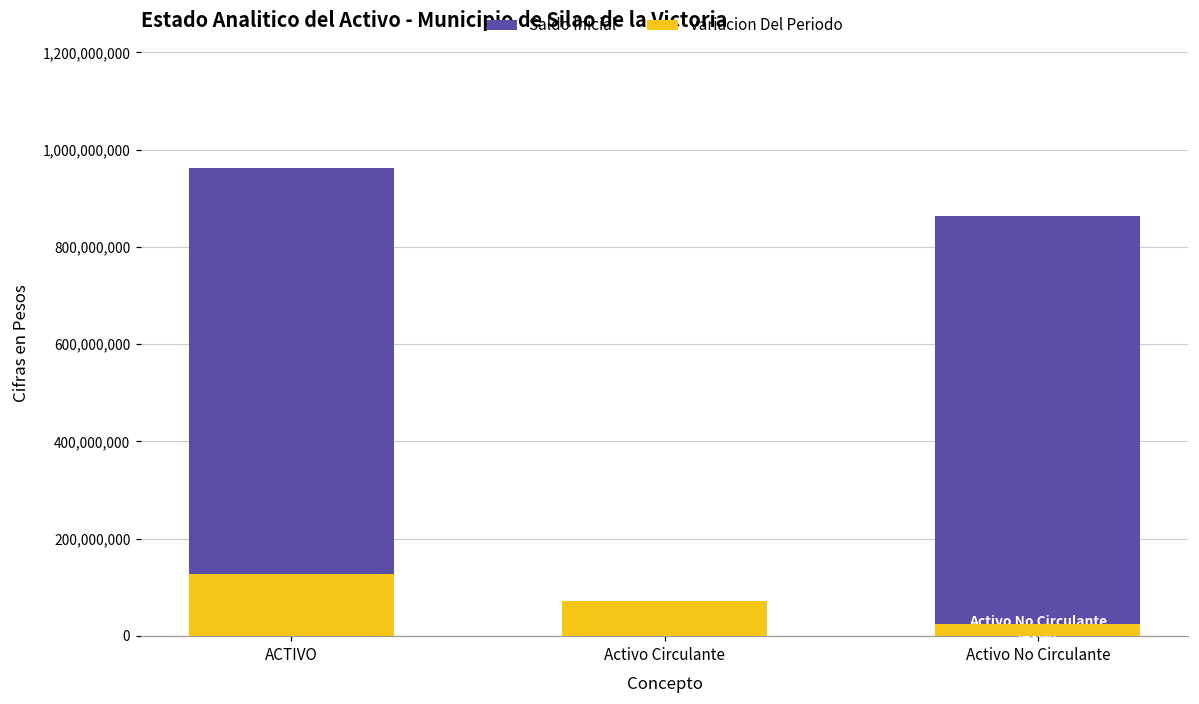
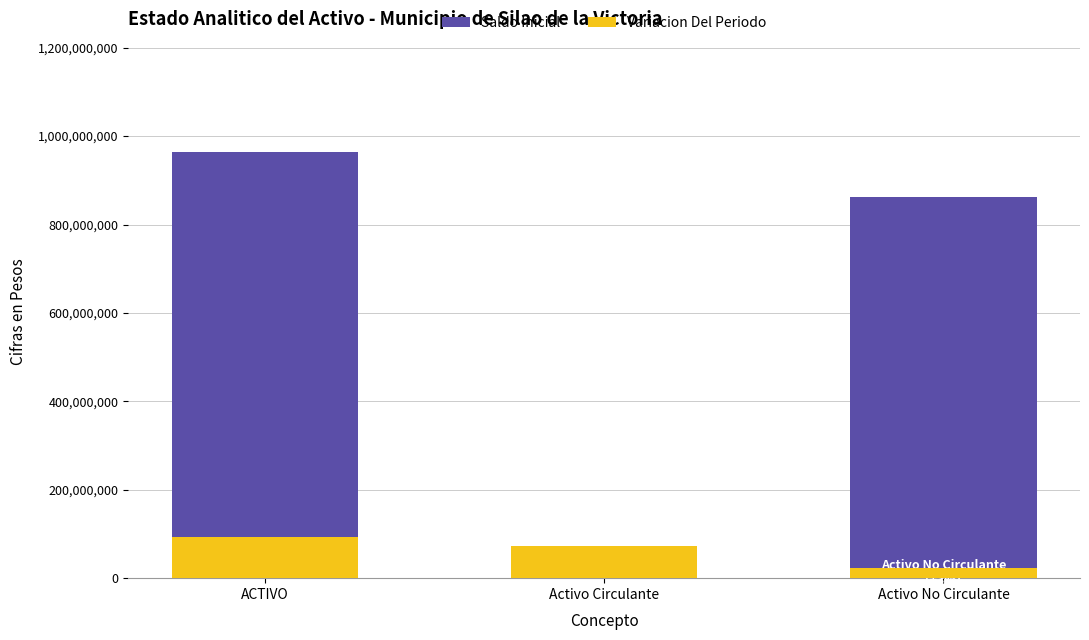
  {
    "Saldo Inicial": {
      "ACTIVO": "960,000,000",
      "Activo No Circulante": "860,000,000"
    },
    "Variacion Del Periodo": {
-     "ACTIVO": "130,000,000",
+     "ACTIVO": "90,000,000",
      "Activo Circulante": "70,000,000"
    }
  }
